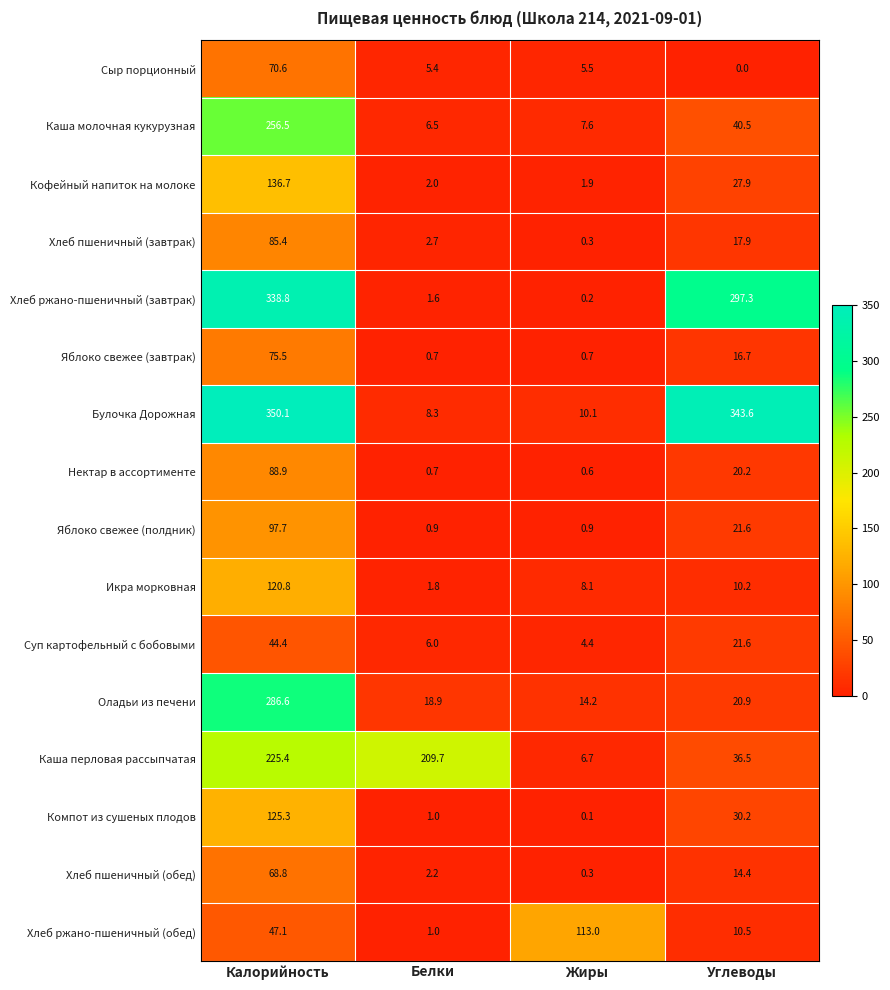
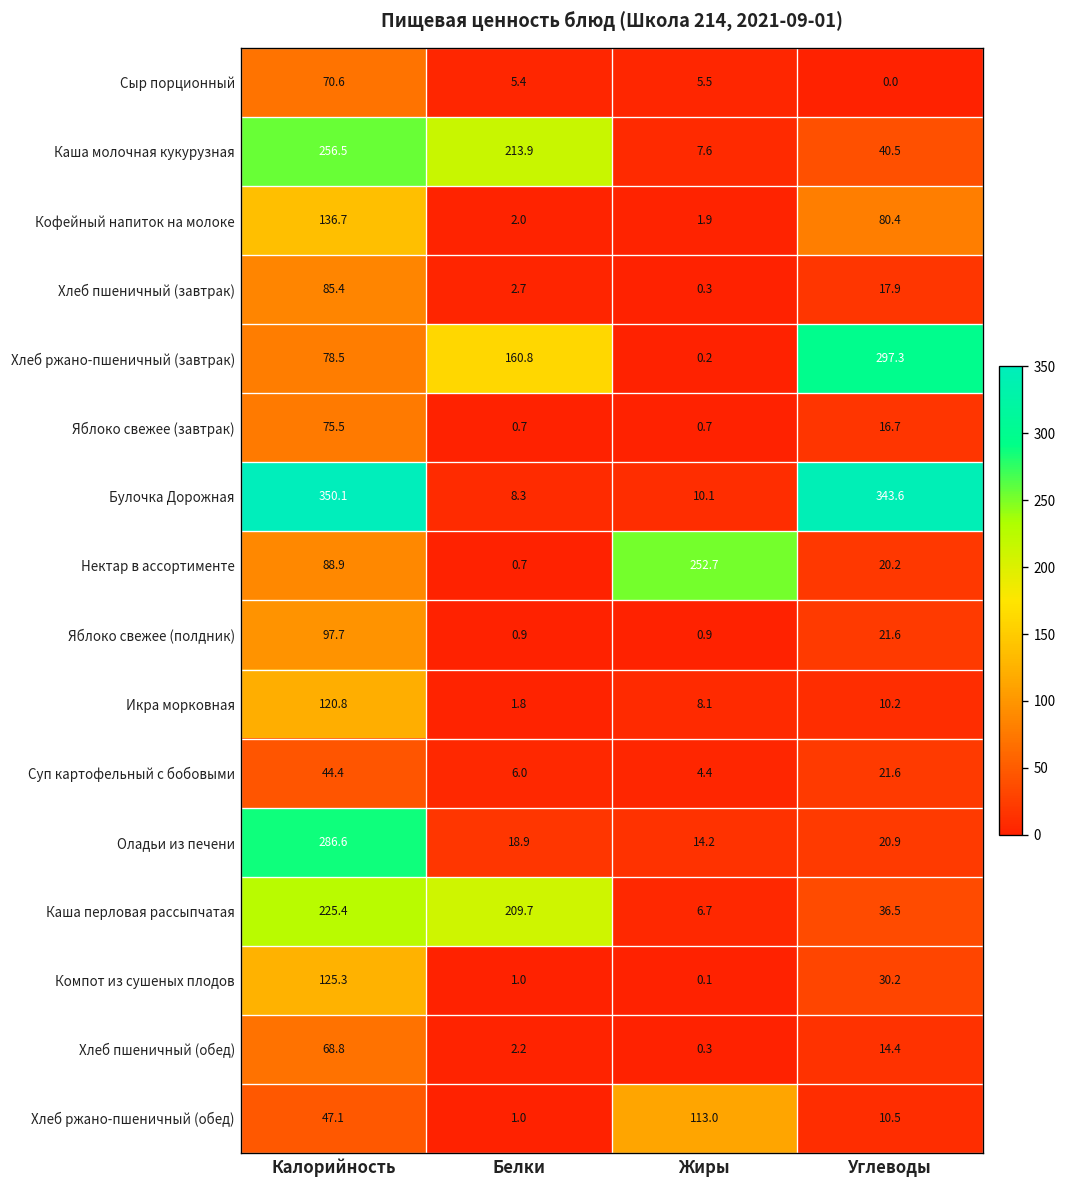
  {
    "Сыр порционный": {
      "Калорийность": 70.6,
      "Белки": 5.4,
      "Жиры": 5.5,
      "Углеводы": 0.0
    },
    "Каша молочная кукурузная": {
      "Калорийность": 256.5,
-     "Белки": 6.5,
+     "Белки": 213.9,
      "Жиры": 7.6,
      "Углеводы": 40.5
    },
    "Кофейный напиток на молоке": {
      "Калорийность": 136.7,
      "Белки": 2.0,
      "Жиры": 1.9,
-     "Углеводы": 27.9
+     "Углеводы": 80.4
    },
    "Хлеб пшеничный (завтрак)": {
      "Калорийность": 85.4,
      "Белки": 2.7,
      "Жиры": 0.3,
      "Углеводы": 17.9
    },
    "Хлеб ржано-пшеничный (завтрак)": {
-     "Калорийность": 338.8,
-     "Белки": 1.6,
+     "Калорийность": 78.5,
+     "Белки": 160.8,
      "Жиры": 0.2,
      "Углеводы": 297.3
    },
    "Яблоко свежее (завтрак)": {
      "Калорийность": 75.5,
      "Белки": 0.7,
      "Жиры": 0.7,
      "Углеводы": 16.7
    },
    "Булочка Дорожная": {
      "Калорийность": 350.1,
      "Белки": 8.3,
      "Жиры": 10.1,
      "Углеводы": 343.6
    },
    "Нектар в ассортименте": {
      "Калорийность": 88.9,
      "Белки": 0.7,
-     "Жиры": 0.6,
+     "Жиры": 252.7,
      "Углеводы": 20.2
    },
    "Яблоко свежее (полдник)": {
      "Калорийность": 97.7,
      "Белки": 0.9,
      "Жиры": 0.9,
      "Углеводы": 21.6
    },
    "Икра морковная": {
      "Калорийность": 120.8,
      "Белки": 1.8,
      "Жиры": 8.1,
      "Углеводы": 10.2
    },
    "Суп картофельный с бобовыми": {
      "Калорийность": 44.4,
      "Белки": 6.0,
      "Жиры": 4.4,
      "Углеводы": 21.6
    },
    "Оладьи из печени": {
      "Калорийность": 286.6,
      "Белки": 18.9,
      "Жиры": 14.2,
      "Углеводы": 20.9
    },
    "Каша перловая рассыпчатая": {
      "Калорийность": 225.4,
      "Белки": 209.7,
      "Жиры": 6.7,
      "Углеводы": 36.5
    },
    "Компот из сушеных плодов": {
      "Калорийность": 125.3,
      "Белки": 1.0,
      "Жиры": 0.1,
      "Углеводы": 30.2
    },
    "Хлеб пшеничный (обед)": {
      "Калорийность": 68.8,
      "Белки": 2.2,
      "Жиры": 0.3,
      "Углеводы": 14.4
    },
    "Хлеб ржано-пшеничный (обед)": {
      "Калорийность": 47.1,
      "Белки": 1.0,
      "Жиры": 113.0,
      "Углеводы": 10.5
    }
  }
